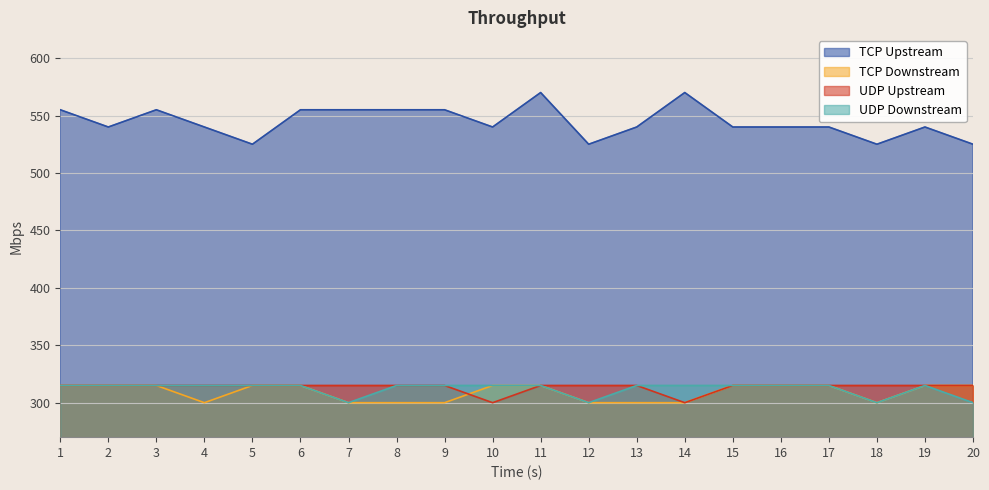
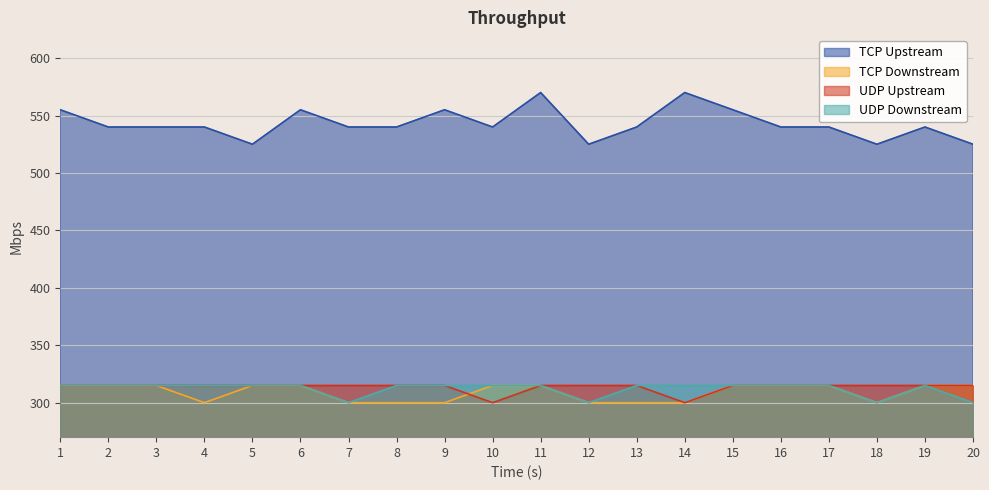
  {
    "TCP Upstream": {
      "1": 555,
      "2": 540,
-     "3": 555,
+     "3": 540,
      "4": 540,
      "5": 525,
      "6": 555,
-     "7": 555,
-     "8": 555,
+     "7": 540,
+     "8": 540,
      "9": 555,
      "10": 540,
      "11": 570,
      "12": 525,
      "13": 540,
      "14": 570,
-     "15": 540,
+     "15": 555,
      "16": 540,
      "17": 540,
      "18": 525,
      "19": 540,
      "20": 525
    },
    "TCP Downstream": {
      "4": 300,
      "8": 300,
      "9": 300,
      "13": 300
    },
    "UDP Upstream": {
      "7": 315,
      "10": 300,
      "12": 315,
      "18": 315
    },
    "UDP Downstream": {
      "14": 315,
      "20": 300
    }
  }
